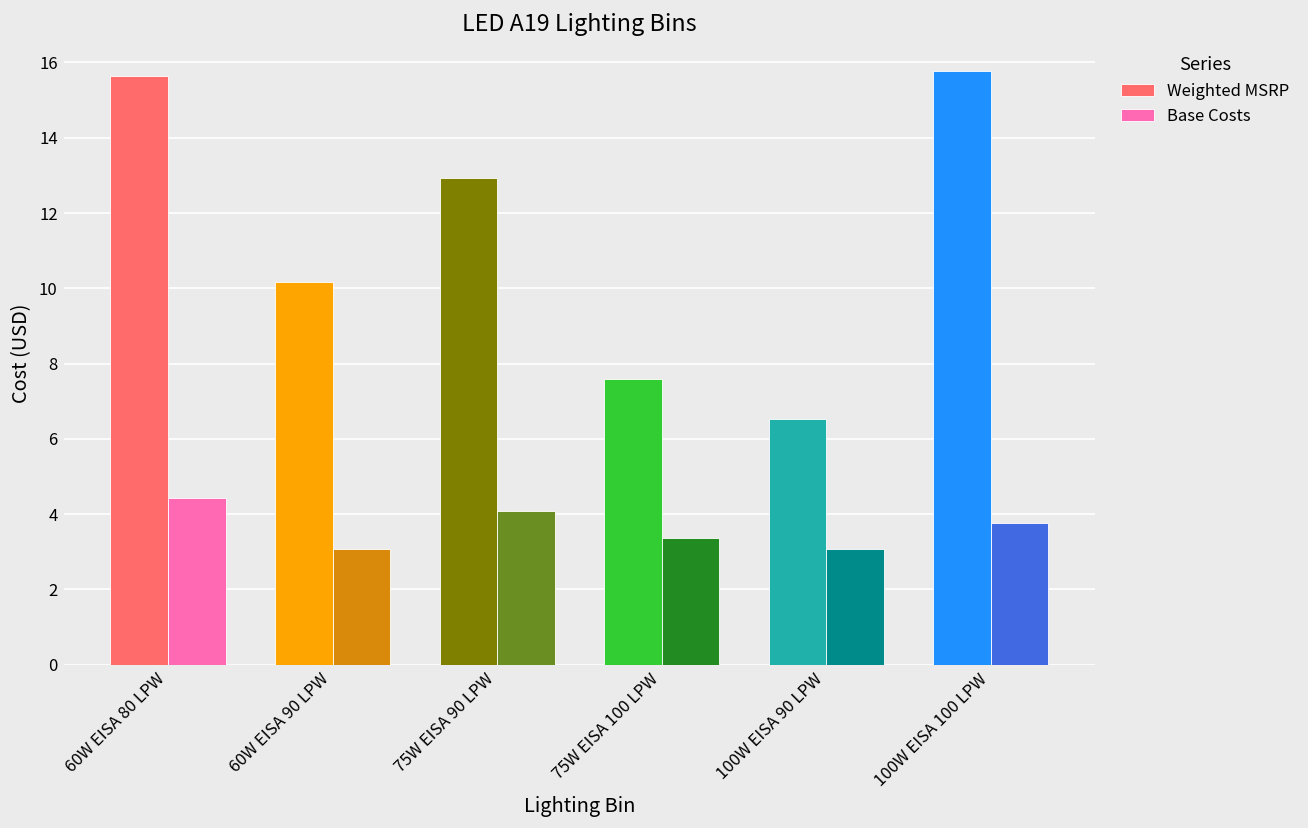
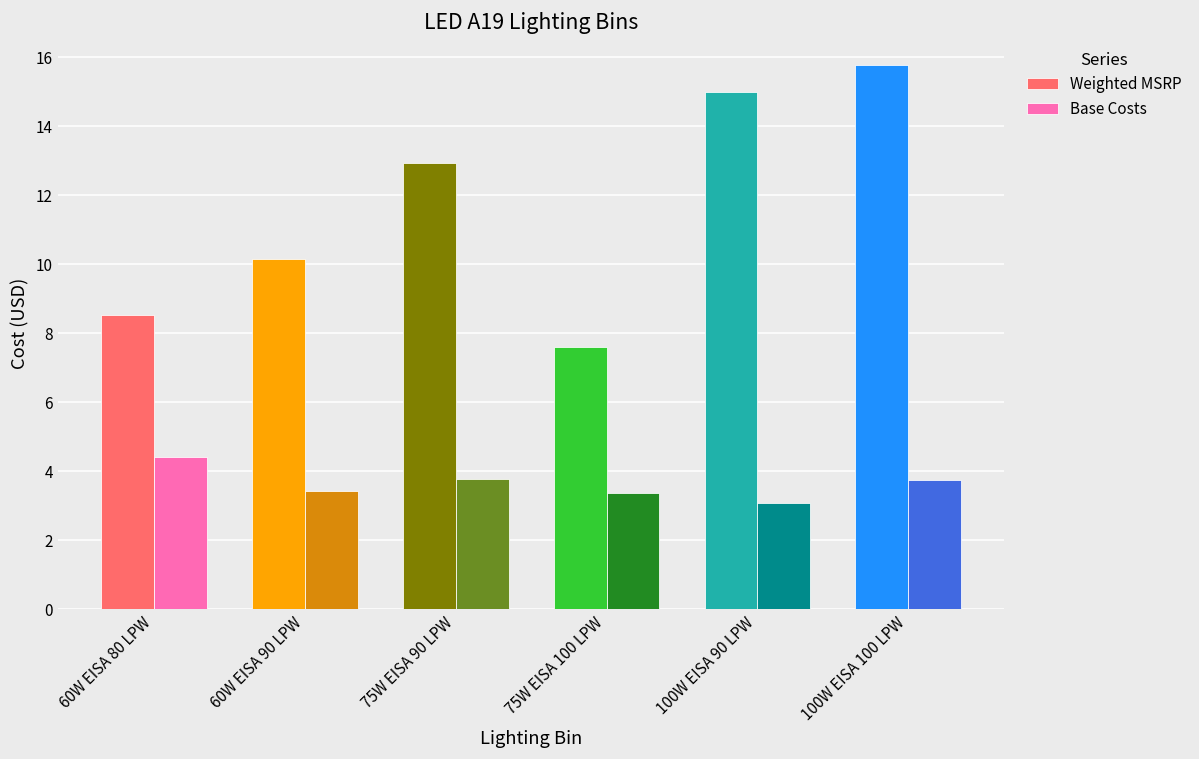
  {
    "Weighted MSRP": {
-     "60W EISA 80 LPW": 15.7,
+     "60W EISA 80 LPW": 8.5,
      "60W EISA 90 LPW": 10.2,
      "75W EISA 90 LPW": 12.9,
      "75W EISA 100 LPW": 7.6,
-     "100W EISA 90 LPW": 6.5,
+     "100W EISA 90 LPW": 15.0,
      "100W EISA 100 LPW": 15.8
    },
    "Base Costs": {
      "60W EISA 80 LPW": 4.4,
-     "60W EISA 90 LPW": 3.1,
-     "75W EISA 90 LPW": 4.1,
+     "60W EISA 90 LPW": 3.4,
+     "75W EISA 90 LPW": 3.8,
      "75W EISA 100 LPW": 3.4,
      "100W EISA 90 LPW": 3.1,
      "100W EISA 100 LPW": 3.8
    }
  }
